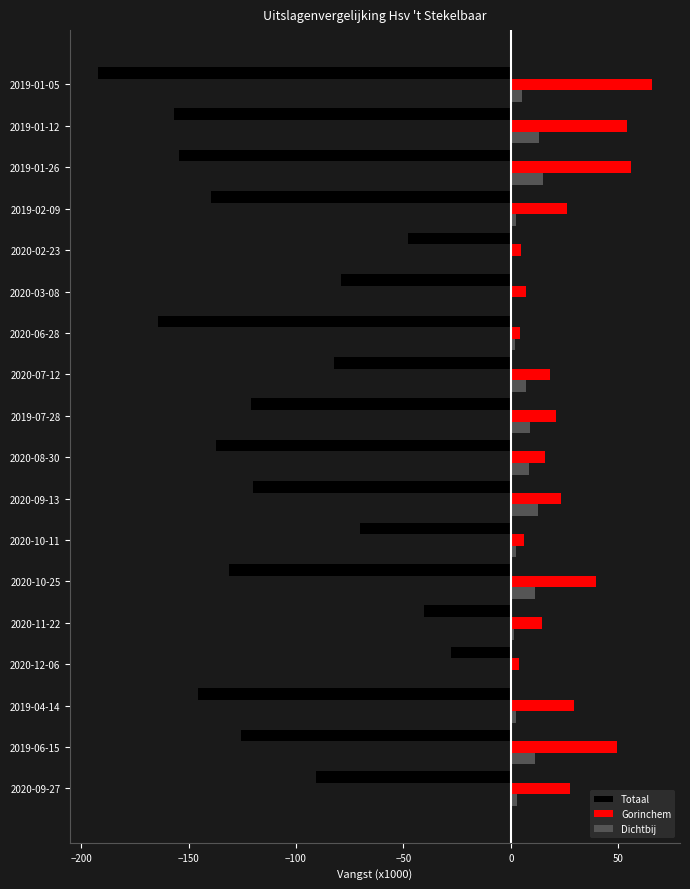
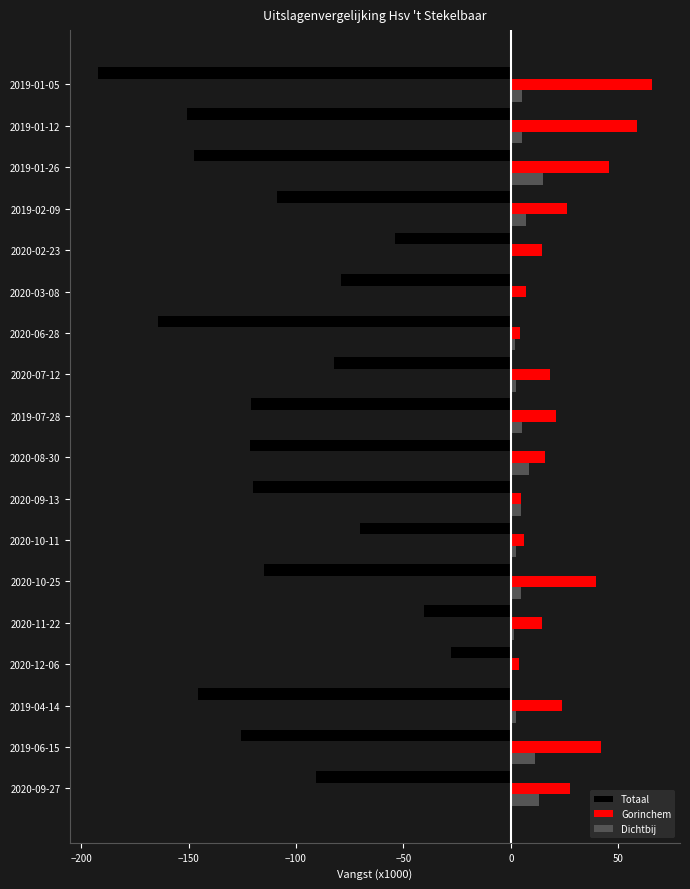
  {
    "Totaal": {
      "2019-01-05": -192,
-     "2019-01-12": -157,
-     "2019-01-26": -155,
-     "2019-02-09": -140,
-     "2020-02-23": -48,
+     "2019-01-12": -151,
+     "2019-01-26": -148,
+     "2019-02-09": -109,
+     "2020-02-23": -54,
      "2020-03-08": -79,
      "2020-06-28": -164,
      "2020-07-12": -82,
      "2019-07-28": -121,
-     "2020-08-30": -137,
+     "2020-08-30": -121,
      "2020-09-13": -120,
      "2020-10-11": -70,
-     "2020-10-25": -131,
+     "2020-10-25": -115,
      "2020-11-22": -40,
      "2020-12-06": -28,
      "2019-04-14": -146,
      "2019-06-15": -125,
      "2020-09-27": -91
    },
    "Gorinchem": {
      "2019-01-05": 66,
-     "2019-01-12": 54,
-     "2019-01-26": 56,
+     "2019-01-12": 59,
+     "2019-01-26": 46,
      "2019-02-09": 26,
-     "2020-02-23": 5,
+     "2020-02-23": 14,
      "2020-03-08": 7,
      "2020-06-28": 4,
      "2020-07-12": 18,
      "2019-07-28": 21,
      "2020-08-30": 16,
-     "2020-09-13": 23,
+     "2020-09-13": 5,
      "2020-10-11": 6,
      "2020-10-25": 40,
      "2020-11-22": 14,
      "2020-12-06": 4,
-     "2019-04-14": 29,
-     "2019-06-15": 49,
+     "2019-04-14": 24,
+     "2019-06-15": 42,
      "2020-09-27": 27
    },
    "Dichtbij": {
      "2019-01-05": 5,
-     "2019-01-12": 13,
+     "2019-01-12": 5,
      "2019-01-26": 15,
-     "2019-02-09": 2,
+     "2019-02-09": 7,
      "2020-02-23": 0,
      "2020-06-28": 2,
-     "2020-07-12": 7,
-     "2019-07-28": 9,
+     "2020-07-12": 2,
+     "2019-07-28": 5,
      "2020-08-30": 9,
-     "2020-09-13": 13,
+     "2020-09-13": 5,
      "2020-10-11": 2,
-     "2020-10-25": 11,
+     "2020-10-25": 4,
      "2020-11-22": 2,
      "2019-04-14": 3,
      "2019-06-15": 11,
-     "2020-09-27": 3
+     "2020-09-27": 13
    }
  }
